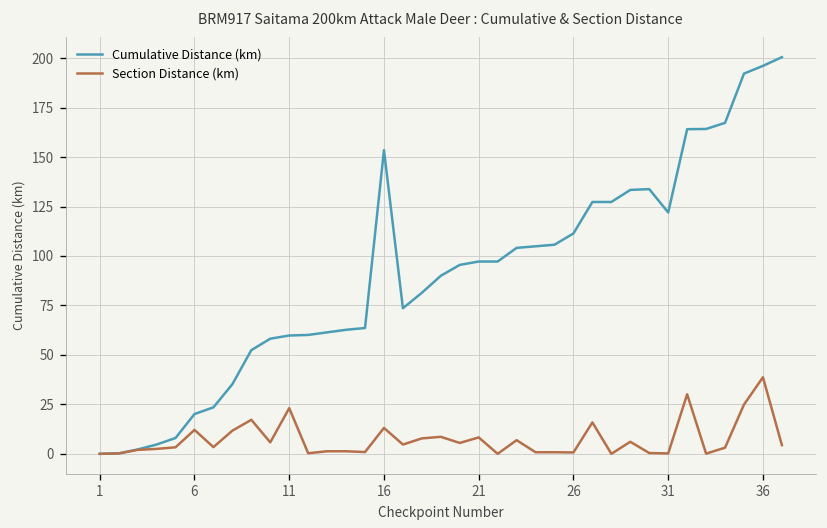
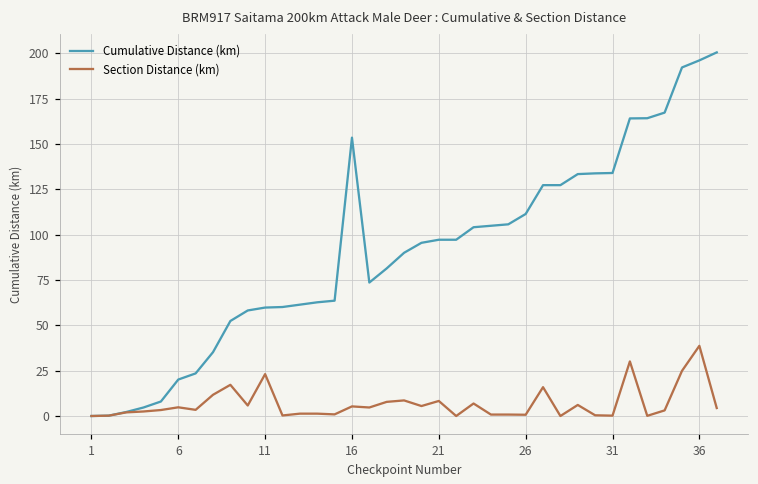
  {
    "Cumulative Distance (km)": {
      "6": 20,
      "11": 60,
      "16": 154,
      "21": 97,
      "26": 111,
-     "31": 122,
+     "31": 134,
      "36": 196
    },
    "Section Distance (km)": {
-     "6": 12,
+     "6": 5,
      "11": 23,
-     "16": 13,
+     "16": 5,
      "21": 8,
      "26": 1,
      "31": 0,
      "36": 39
    }
  }
